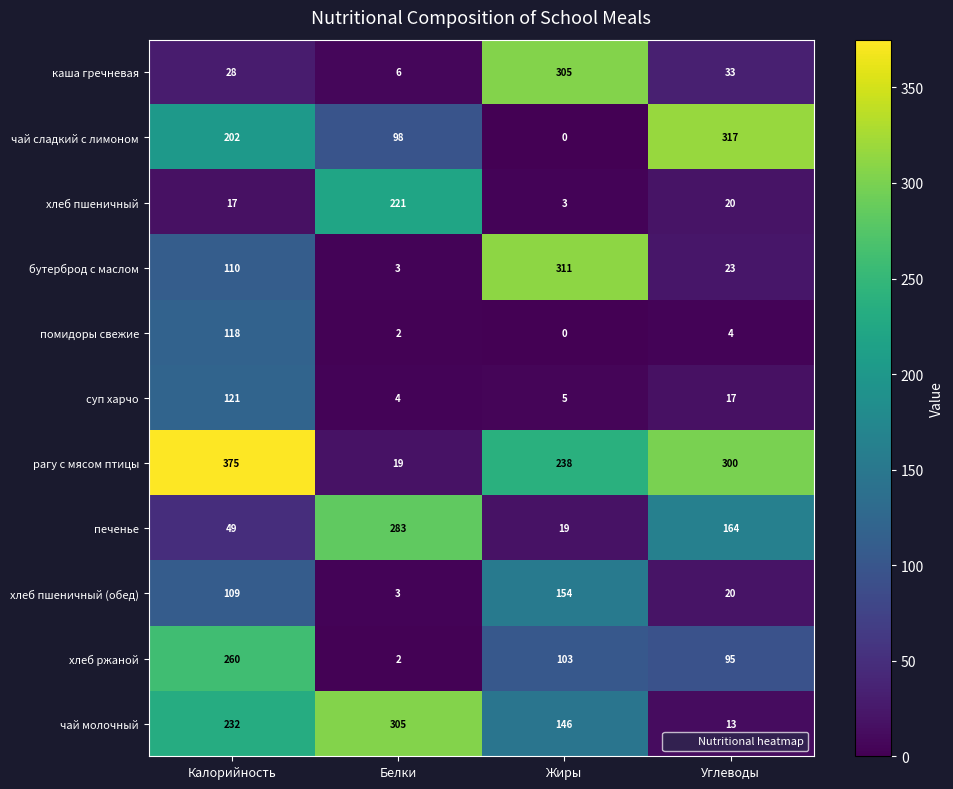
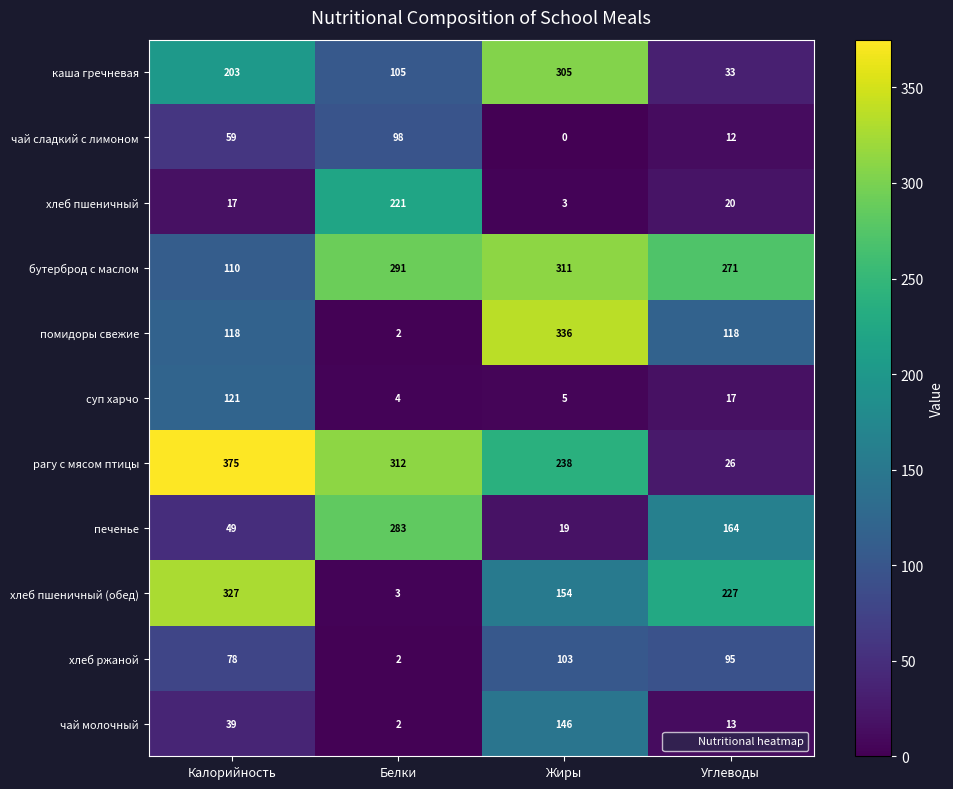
  {
    "каша гречневая": {
-     "Калорийность": 28,
-     "Белки": 6,
+     "Калорийность": 203,
+     "Белки": 105,
      "Жиры": 305,
      "Углеводы": 33
    },
    "чай сладкий с лимоном": {
-     "Калорийность": 202,
+     "Калорийность": 59,
      "Белки": 98,
      "Жиры": 0,
-     "Углеводы": 317
+     "Углеводы": 12
    },
    "хлеб пшеничный": {
      "Калорийность": 17,
      "Белки": 221,
      "Жиры": 3,
      "Углеводы": 20
    },
    "бутерброд с маслом": {
      "Калорийность": 110,
-     "Белки": 3,
+     "Белки": 291,
      "Жиры": 311,
-     "Углеводы": 23
+     "Углеводы": 271
    },
    "помидоры свежие": {
      "Калорийность": 118,
      "Белки": 2,
-     "Жиры": 0,
-     "Углеводы": 4
+     "Жиры": 336,
+     "Углеводы": 118
    },
    "суп харчо": {
      "Калорийность": 121,
      "Белки": 4,
      "Жиры": 5,
      "Углеводы": 17
    },
    "рагу с мясом птицы": {
      "Калорийность": 375,
-     "Белки": 19,
+     "Белки": 312,
      "Жиры": 238,
-     "Углеводы": 300
+     "Углеводы": 26
    },
    "печенье": {
      "Калорийность": 49,
      "Белки": 283,
      "Жиры": 19,
      "Углеводы": 164
    },
    "хлеб пшеничный (обед)": {
-     "Калорийность": 109,
+     "Калорийность": 327,
      "Белки": 3,
      "Жиры": 154,
-     "Углеводы": 20
+     "Углеводы": 227
    },
    "хлеб ржаной": {
-     "Калорийность": 260,
+     "Калорийность": 78,
      "Белки": 2,
      "Жиры": 103,
      "Углеводы": 95
    },
    "чай молочный": {
-     "Калорийность": 232,
-     "Белки": 305,
+     "Калорийность": 39,
+     "Белки": 2,
      "Жиры": 146,
      "Углеводы": 13
    }
  }
